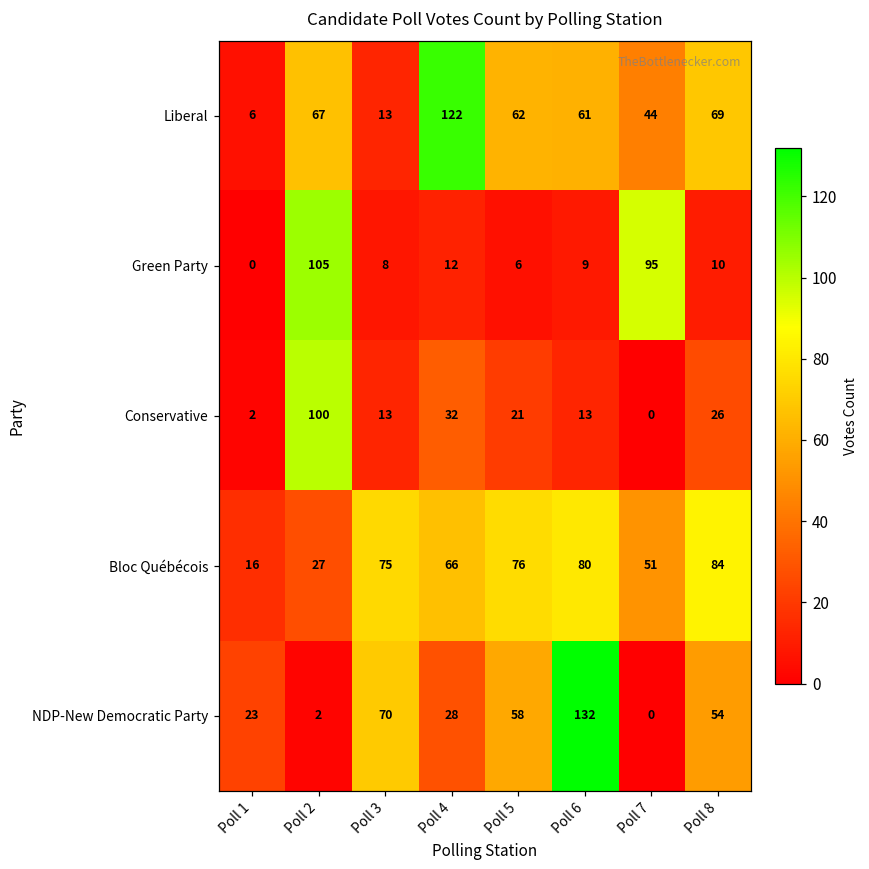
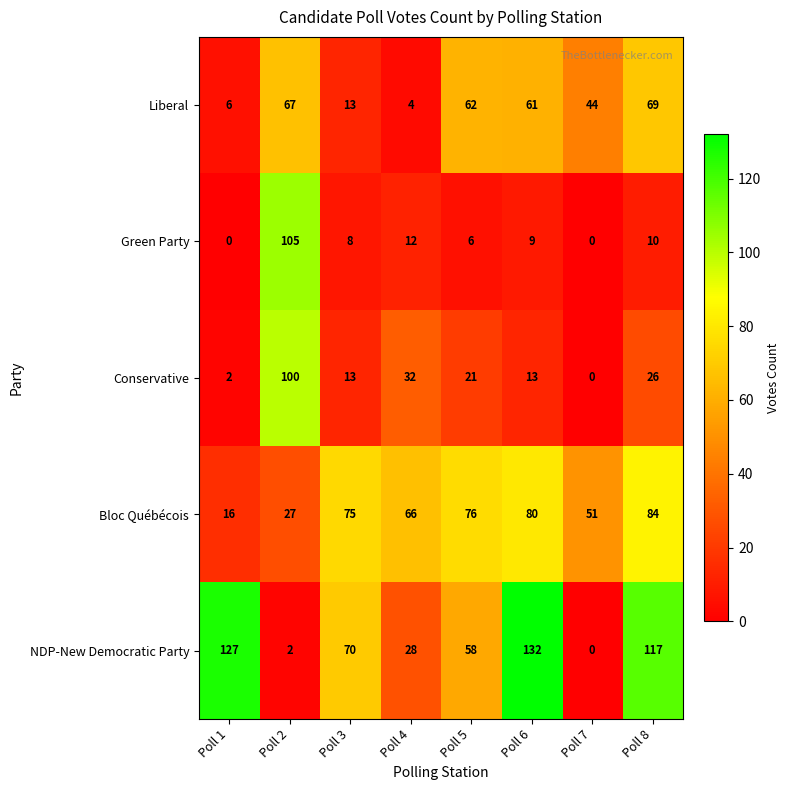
  {
    "Liberal": {
      "Poll 1": 6,
      "Poll 2": 67,
      "Poll 3": 13,
-     "Poll 4": 122,
+     "Poll 4": 4,
      "Poll 5": 62,
      "Poll 6": 61,
      "Poll 8": 69
    },
    "Green Party": {
      "Poll 1": 0,
      "Poll 2": 105,
      "Poll 3": 8,
      "Poll 4": 12,
      "Poll 5": 6,
      "Poll 6": 9,
-     "Poll 7": 95,
+     "Poll 7": 0,
      "Poll 8": 10
    },
    "Conservative": {
      "Poll 1": 2,
      "Poll 2": 100,
      "Poll 3": 13,
      "Poll 4": 32,
      "Poll 5": 21,
      "Poll 6": 13,
      "Poll 7": 0,
      "Poll 8": 26
    },
    "Bloc Québécois": {
      "Poll 1": 16,
      "Poll 2": 27,
      "Poll 3": 75,
      "Poll 4": 66,
      "Poll 5": 76,
      "Poll 6": 80,
      "Poll 7": 51,
      "Poll 8": 84
    },
    "NDP-New Democratic Party": {
-     "Poll 1": 23,
+     "Poll 1": 127,
      "Poll 2": 2,
      "Poll 3": 70,
      "Poll 4": 28,
      "Poll 5": 58,
      "Poll 6": 132,
      "Poll 7": 0,
-     "Poll 8": 54
+     "Poll 8": 117
    }
  }
